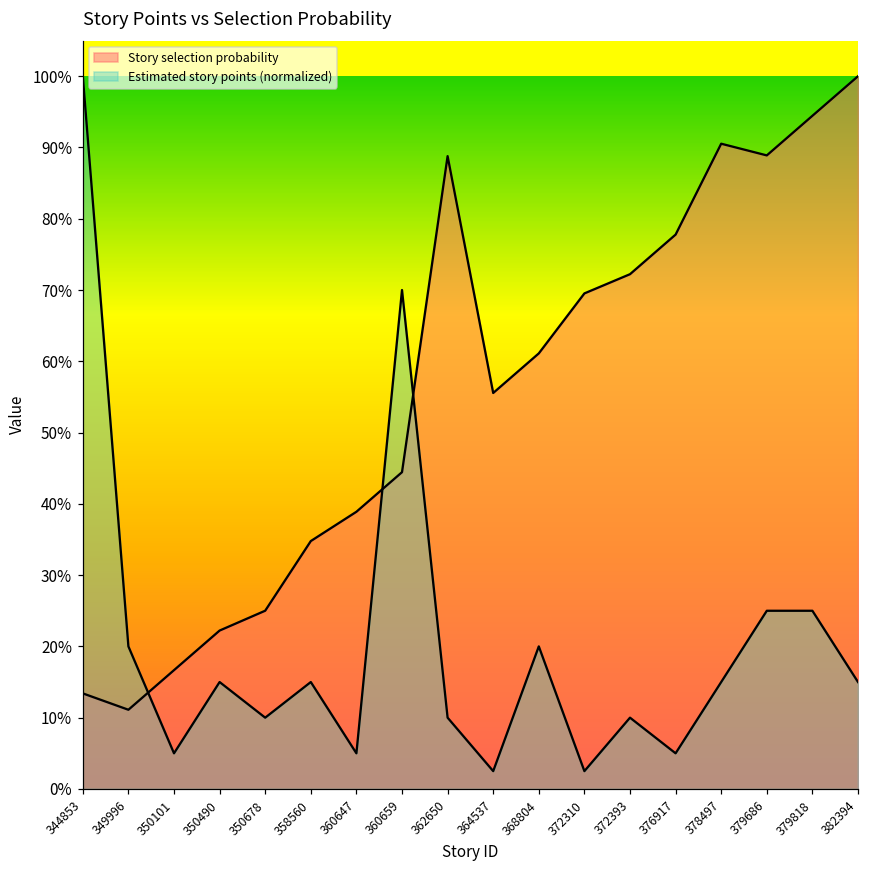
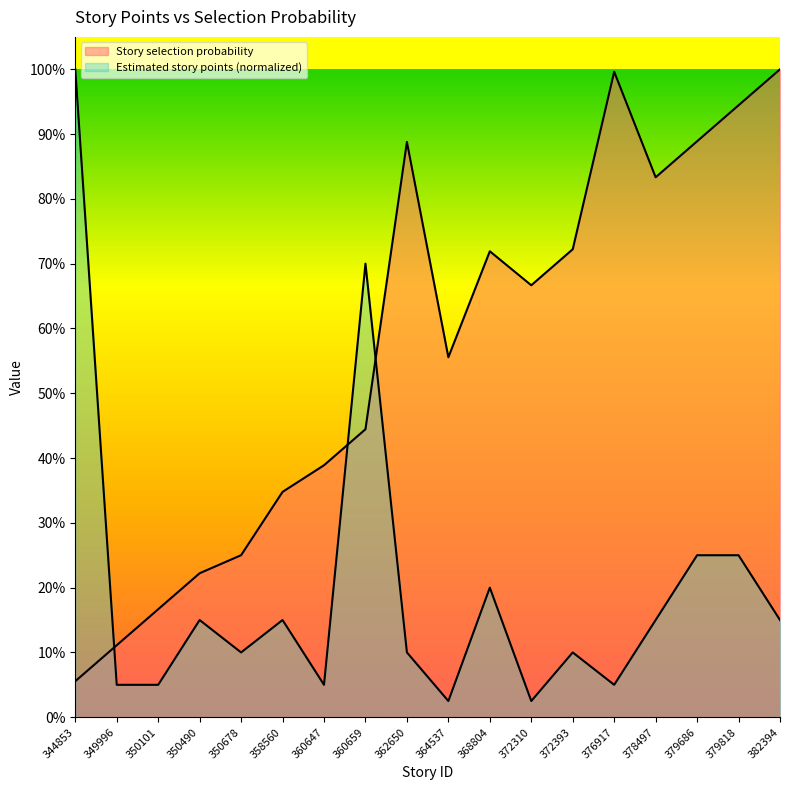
  {
    "Story selection probability": {
-     "344853": "13%",
+     "344853": "6%",
      "349996": "11%",
      "350101": "17%",
      "350490": "22%",
      "350678": "25%",
      "358560": "35%",
      "360647": "39%",
      "360659": "44%",
      "362650": "89%",
      "364537": "56%",
-     "368804": "61%",
-     "372310": "70%",
+     "368804": "72%",
+     "372310": "67%",
      "372393": "72%",
-     "376917": "78%",
-     "378497": "91%",
+     "376917": "100%",
+     "378497": "83%",
      "379686": "89%",
      "379818": "94%",
      "382394": "100%"
    },
    "Estimated story points (normalized)": {
      "344853": "100%",
-     "349996": "20%",
+     "349996": "5%",
      "350101": "5%",
      "350490": "15%",
      "350678": "10%",
      "358560": "15%",
      "360647": "5%",
      "360659": "70%",
      "362650": "10%",
      "364537": "3%",
      "368804": "20%",
      "372310": "3%",
      "372393": "10%",
      "376917": "5%",
      "378497": "15%",
      "379686": "25%",
      "379818": "25%",
      "382394": "15%"
    }
  }
